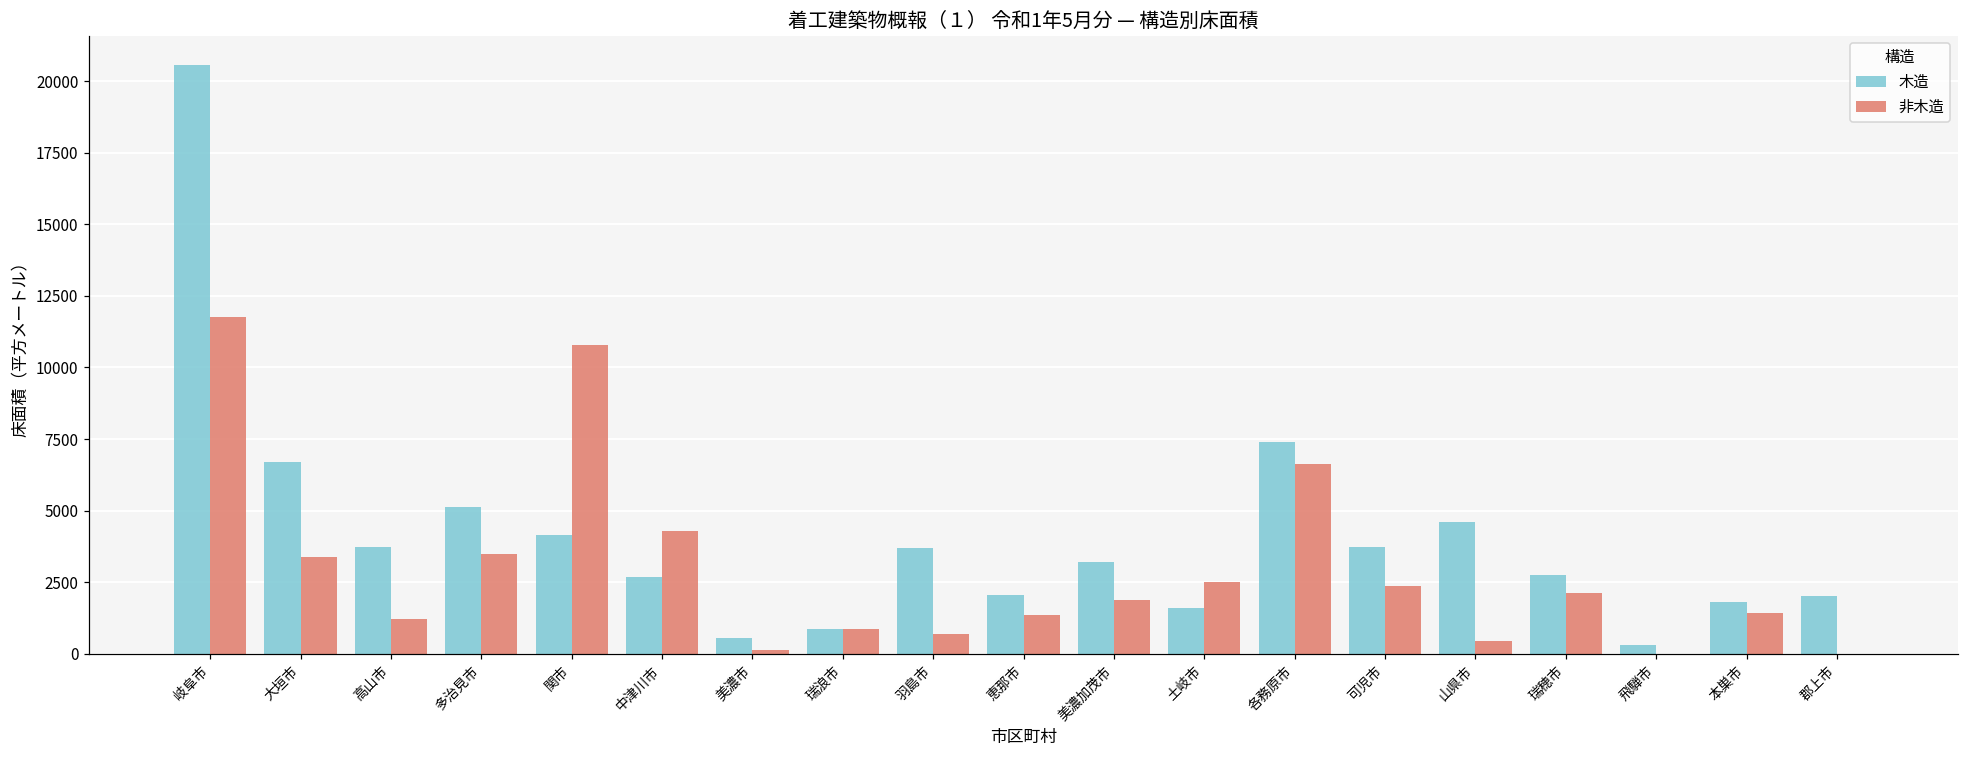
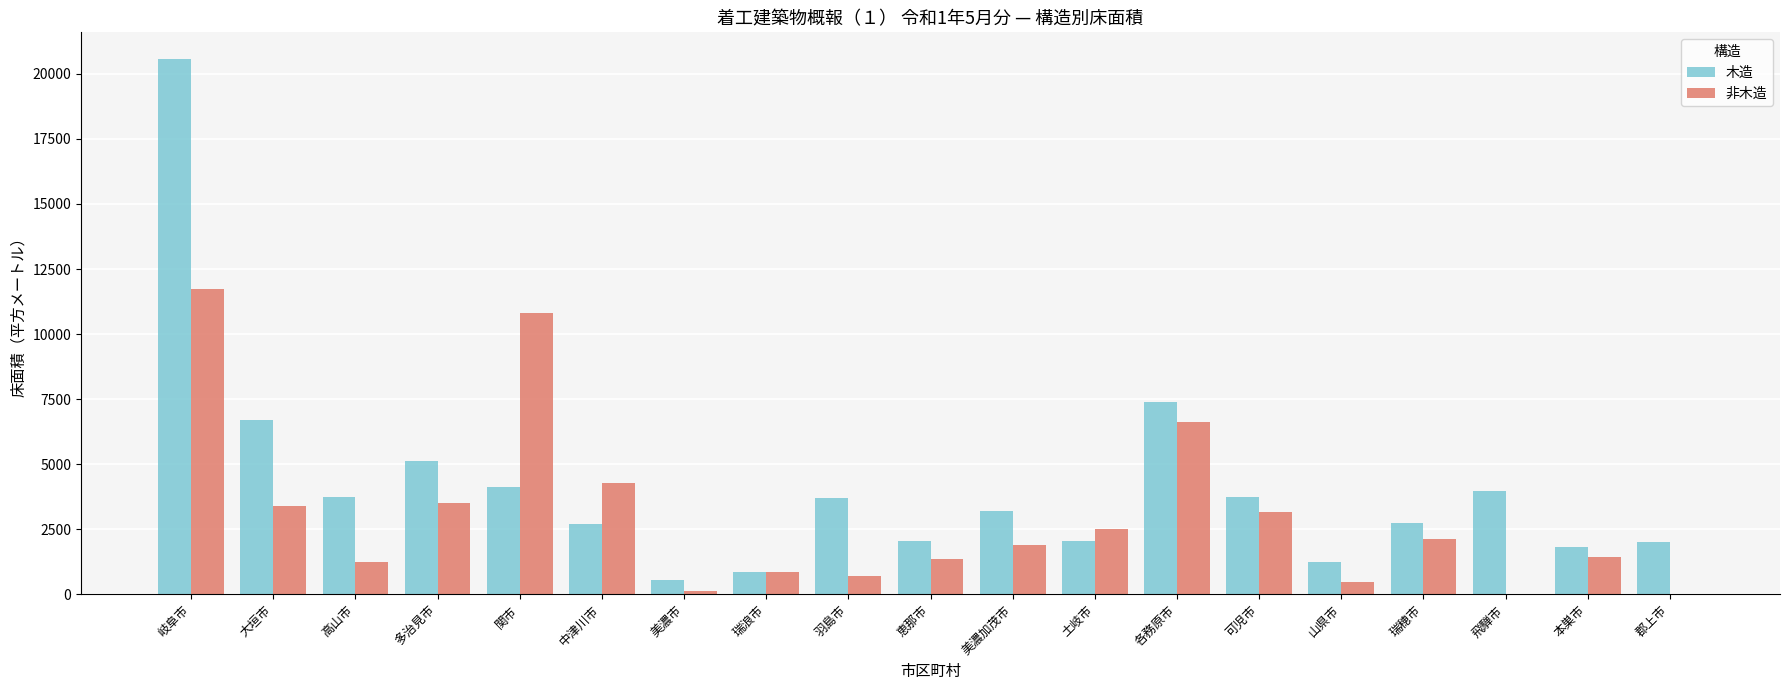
  {
    "木造": {
      "岐阜市": 20600,
      "大垣市": 6700,
      "高山市": 3700,
      "多治見市": 5100,
      "関市": 4100,
      "中津川市": 2700,
      "美濃市": 500,
      "瑞浪市": 900,
      "羽島市": 3700,
      "恵那市": 2000,
      "美濃加茂市": 3200,
-     "土岐市": 1600,
+     "土岐市": 2100,
      "各務原市": 7400,
      "可児市": 3700,
-     "山県市": 4600,
+     "山県市": 1200,
      "瑞穂市": 2800,
-     "飛騨市": 300,
+     "飛騨市": 4000,
      "本巣市": 1800,
      "郡上市": 2000
    },
    "非木造": {
      "岐阜市": 11700,
      "大垣市": 3400,
      "高山市": 1200,
      "多治見市": 3500,
      "関市": 10800,
      "中津川市": 4300,
      "美濃市": 100,
      "瑞浪市": 900,
      "羽島市": 700,
      "恵那市": 1300,
      "美濃加茂市": 1900,
      "土岐市": 2500,
      "各務原市": 6600,
-     "可児市": 2400,
+     "可児市": 3200,
      "山県市": 500,
      "瑞穂市": 2100,
      "飛騨市": 0,
      "本巣市": 1400,
      "郡上市": 0
    }
  }
